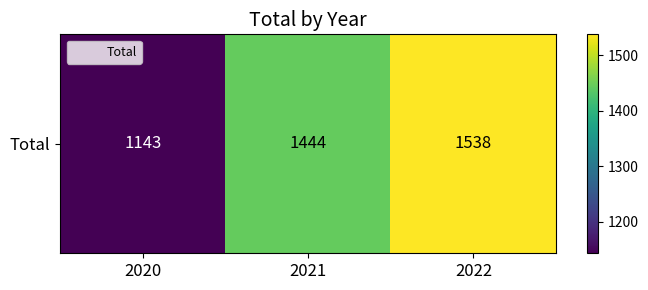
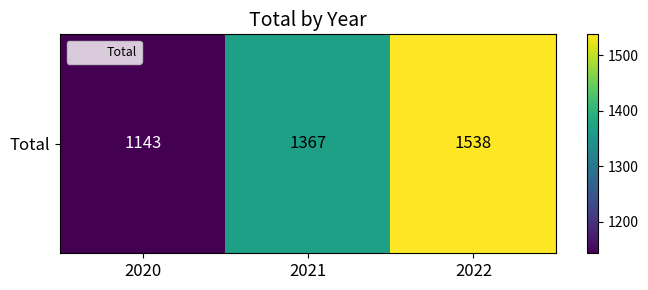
  {
    "Total": {
      "2020": 1143,
-     "2021": 1444,
+     "2021": 1367,
      "2022": 1538
    }
  }
